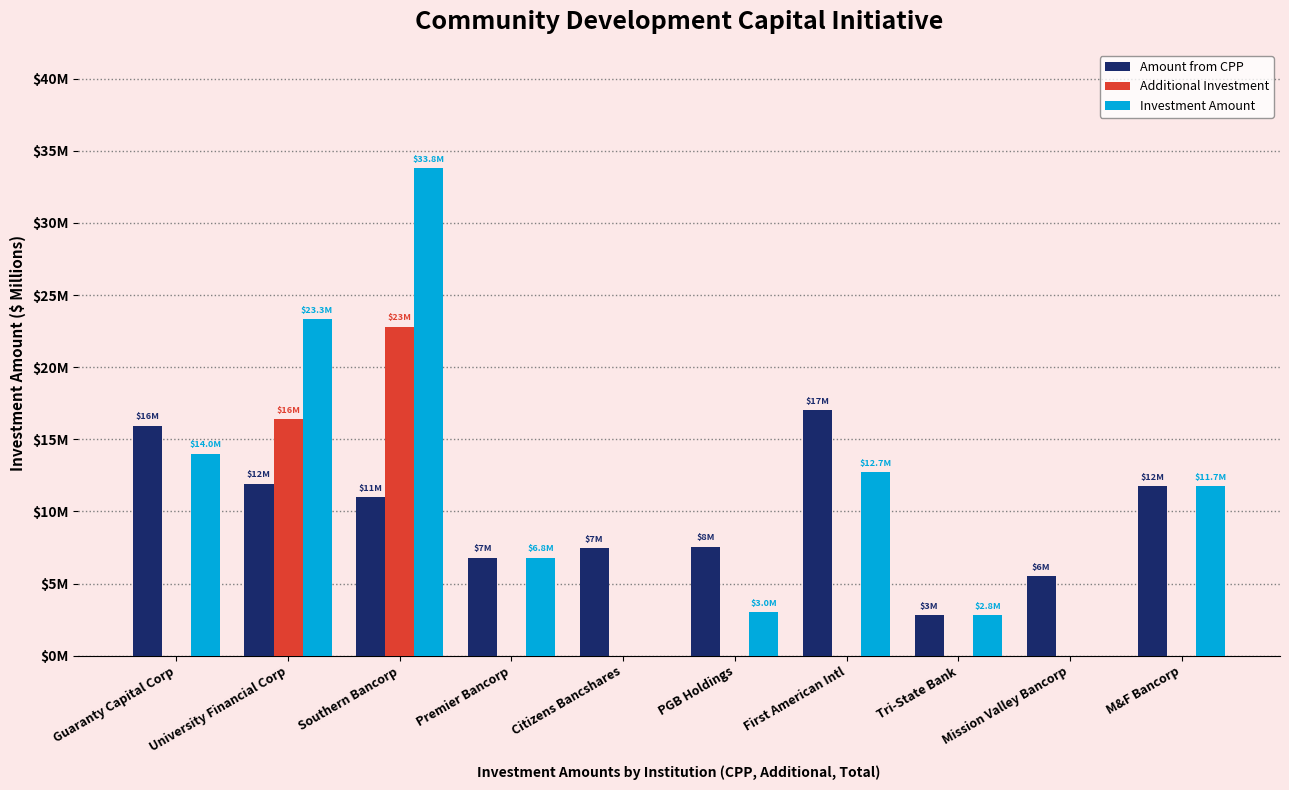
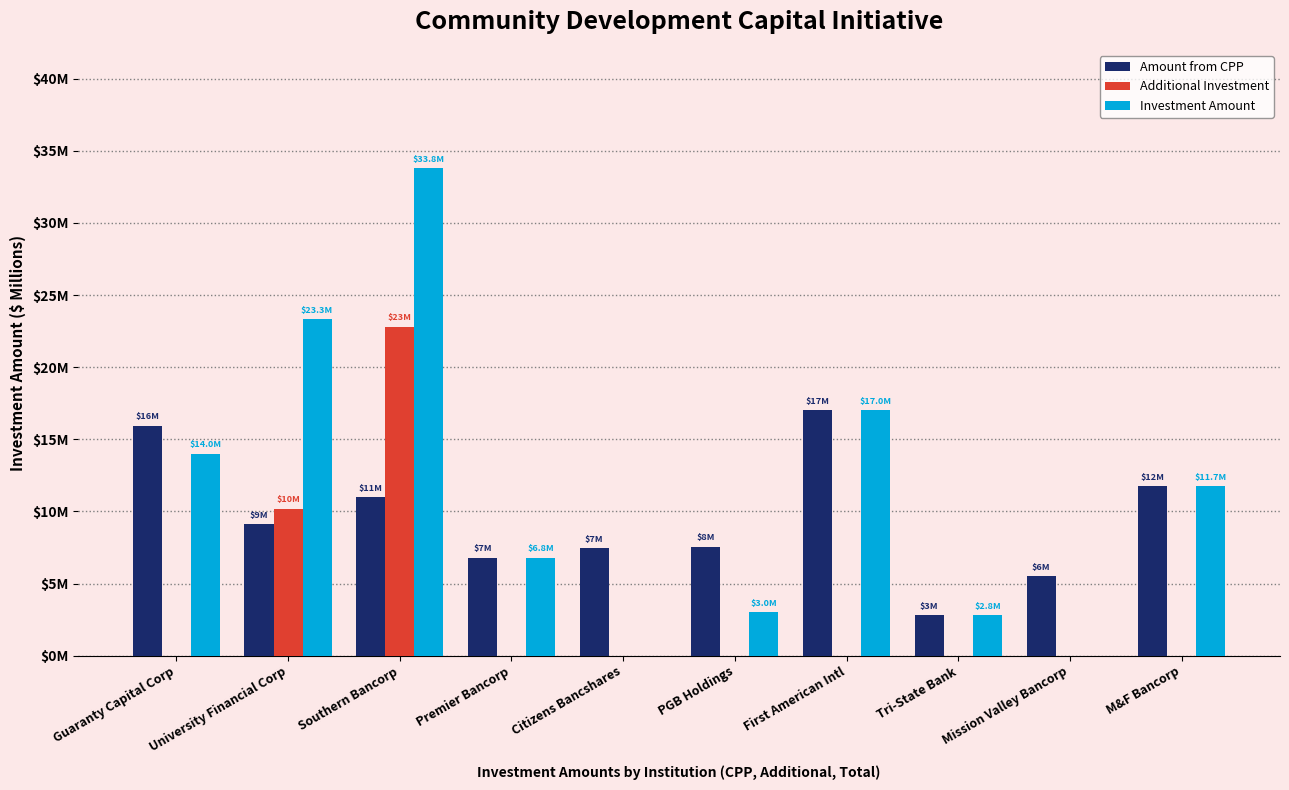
  {
    "Amount from CPP": {
      "Guaranty Capital Corp": "$16M",
-     "University Financial Corp": "$12M",
+     "University Financial Corp": "$9M",
      "Southern Bancorp": "$11M",
      "Premier Bancorp": "$7M",
      "Citizens Bancshares": "$7M",
      "PGB Holdings": "$8M",
      "First American Intl": "$17M",
      "Tri-State Bank": "$3M",
      "Mission Valley Bancorp": "$6M",
      "M&F Bancorp": "$12M"
    },
    "Additional Investment": {
-     "University Financial Corp": "$16M",
+     "University Financial Corp": "$10M",
      "Southern Bancorp": "$23M"
    },
    "Investment Amount": {
      "Guaranty Capital Corp": "$14.0M",
      "University Financial Corp": "$23.3M",
      "Southern Bancorp": "$33.8M",
      "Premier Bancorp": "$6.8M",
      "PGB Holdings": "$3.0M",
-     "First American Intl": "$12.7M",
+     "First American Intl": "$17.0M",
      "Tri-State Bank": "$2.8M",
      "M&F Bancorp": "$11.7M"
    }
  }
